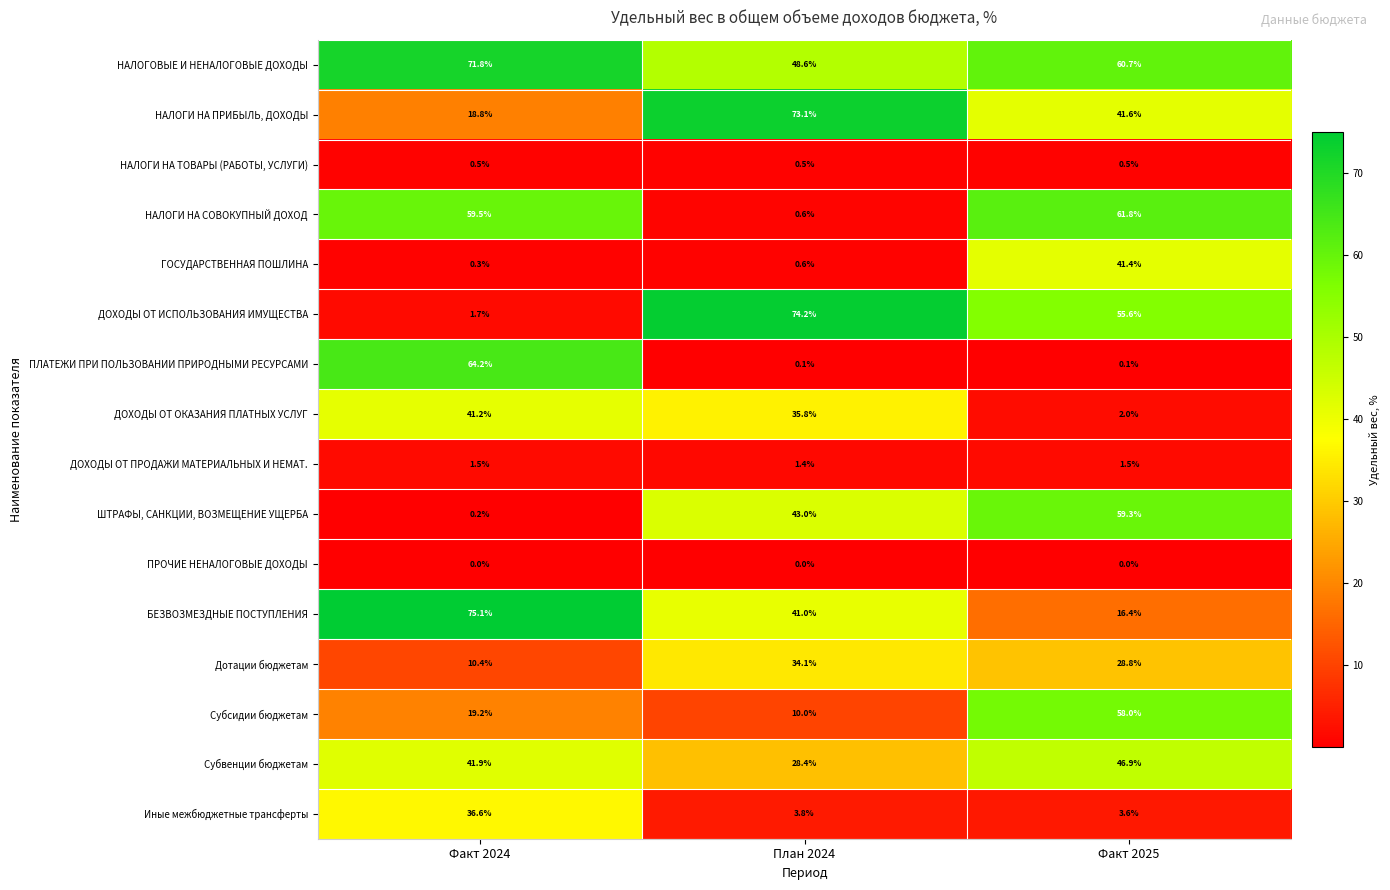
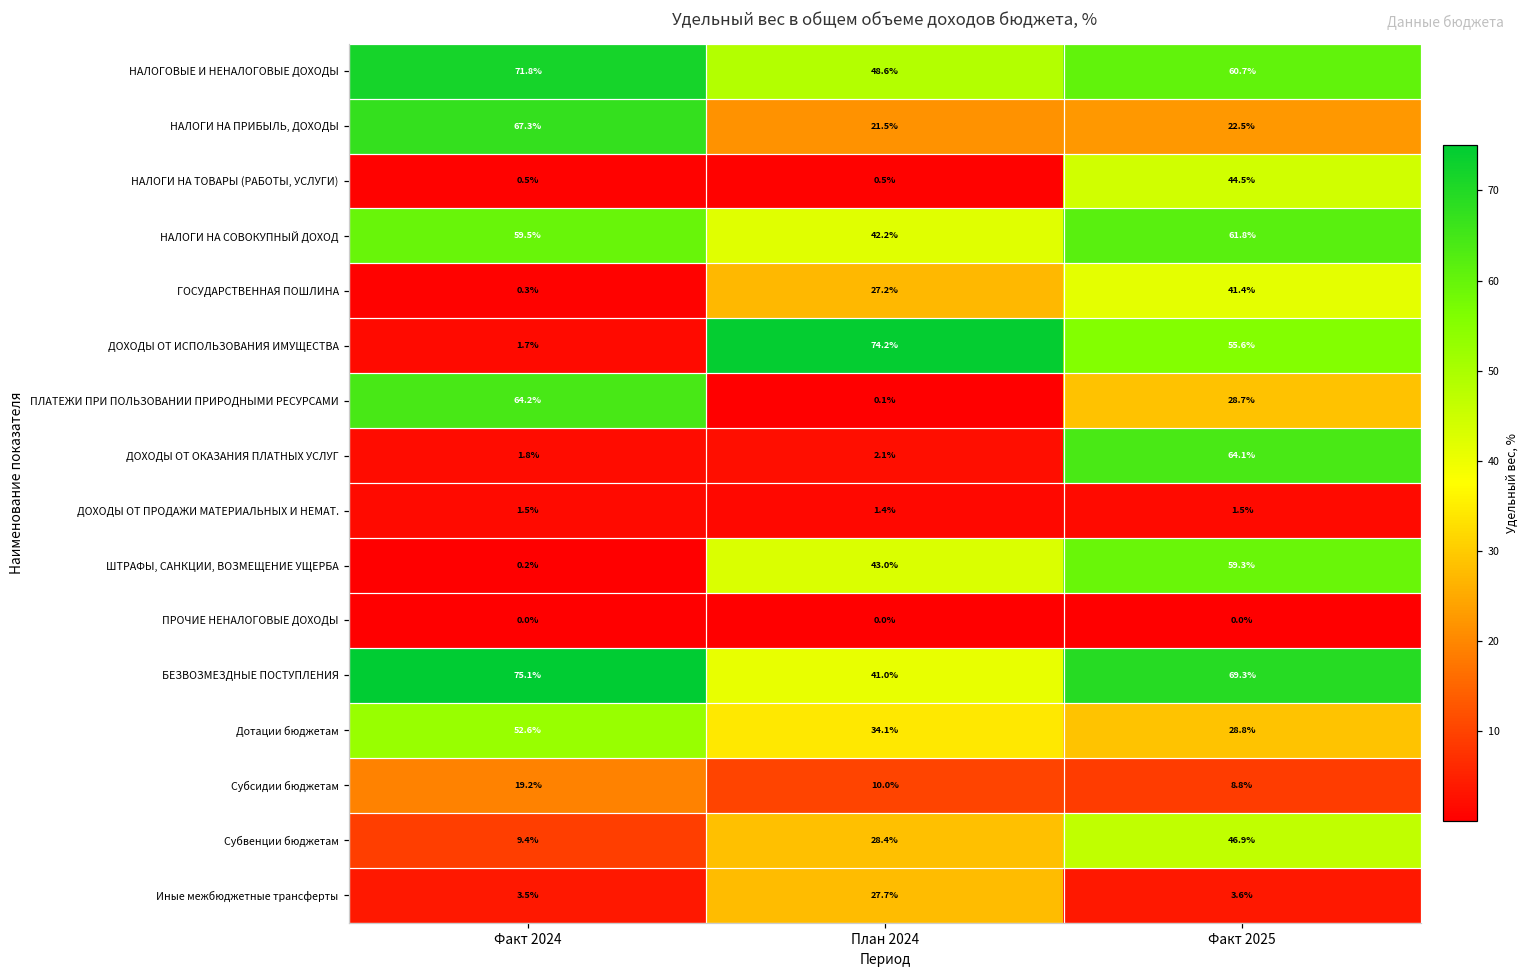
  {
    "НАЛОГОВЫЕ И НЕНАЛОГОВЫЕ ДОХОДЫ": {
      "Факт 2024": "71.8%",
      "План 2024": "48.6%",
      "Факт 2025": "60.7%"
    },
    "НАЛОГИ НА ПРИБЫЛЬ, ДОХОДЫ": {
-     "Факт 2024": "18.8%",
-     "План 2024": "73.1%",
-     "Факт 2025": "41.6%"
+     "Факт 2024": "67.3%",
+     "План 2024": "21.5%",
+     "Факт 2025": "22.5%"
    },
    "НАЛОГИ НА ТОВАРЫ (РАБОТЫ, УСЛУГИ)": {
      "Факт 2024": "0.5%",
      "План 2024": "0.5%",
-     "Факт 2025": "0.5%"
+     "Факт 2025": "44.5%"
    },
    "НАЛОГИ НА СОВОКУПНЫЙ ДОХОД": {
      "Факт 2024": "59.5%",
-     "План 2024": "0.6%",
+     "План 2024": "42.2%",
      "Факт 2025": "61.8%"
    },
    "ГОСУДАРСТВЕННАЯ ПОШЛИНА": {
      "Факт 2024": "0.3%",
-     "План 2024": "0.6%",
+     "План 2024": "27.2%",
      "Факт 2025": "41.4%"
    },
    "ДОХОДЫ ОТ ИСПОЛЬЗОВАНИЯ ИМУЩЕСТВА": {
      "Факт 2024": "1.7%",
      "План 2024": "74.2%",
      "Факт 2025": "55.6%"
    },
    "ПЛАТЕЖИ ПРИ ПОЛЬЗОВАНИИ ПРИРОДНЫМИ РЕСУРСАМИ": {
      "Факт 2024": "64.2%",
      "План 2024": "0.1%",
-     "Факт 2025": "0.1%"
+     "Факт 2025": "28.7%"
    },
    "ДОХОДЫ ОТ ОКАЗАНИЯ ПЛАТНЫХ УСЛУГ": {
-     "Факт 2024": "41.2%",
-     "План 2024": "35.8%",
-     "Факт 2025": "2.0%"
+     "Факт 2024": "1.8%",
+     "План 2024": "2.1%",
+     "Факт 2025": "64.1%"
    },
    "ДОХОДЫ ОТ ПРОДАЖИ МАТЕРИАЛЬНЫХ И НЕМАТ.": {
      "Факт 2024": "1.5%",
      "План 2024": "1.4%",
      "Факт 2025": "1.5%"
    },
    "ШТРАФЫ, САНКЦИИ, ВОЗМЕЩЕНИЕ УЩЕРБА": {
      "Факт 2024": "0.2%",
      "План 2024": "43.0%",
      "Факт 2025": "59.3%"
    },
    "ПРОЧИЕ НЕНАЛОГОВЫЕ ДОХОДЫ": {
      "Факт 2024": "0.0%",
      "План 2024": "0.0%",
      "Факт 2025": "0.0%"
    },
    "БЕЗВОЗМЕЗДНЫЕ ПОСТУПЛЕНИЯ": {
      "Факт 2024": "75.1%",
      "План 2024": "41.0%",
-     "Факт 2025": "16.4%"
+     "Факт 2025": "69.3%"
    },
    "Дотации бюджетам": {
-     "Факт 2024": "10.4%",
+     "Факт 2024": "52.6%",
      "План 2024": "34.1%",
      "Факт 2025": "28.8%"
    },
    "Субсидии бюджетам": {
      "Факт 2024": "19.2%",
      "План 2024": "10.0%",
-     "Факт 2025": "58.0%"
+     "Факт 2025": "8.8%"
    },
    "Субвенции бюджетам": {
-     "Факт 2024": "41.9%",
+     "Факт 2024": "9.4%",
      "План 2024": "28.4%",
      "Факт 2025": "46.9%"
    },
    "Иные межбюджетные трансферты": {
-     "Факт 2024": "36.6%",
-     "План 2024": "3.8%",
+     "Факт 2024": "3.5%",
+     "План 2024": "27.7%",
      "Факт 2025": "3.6%"
    }
  }
